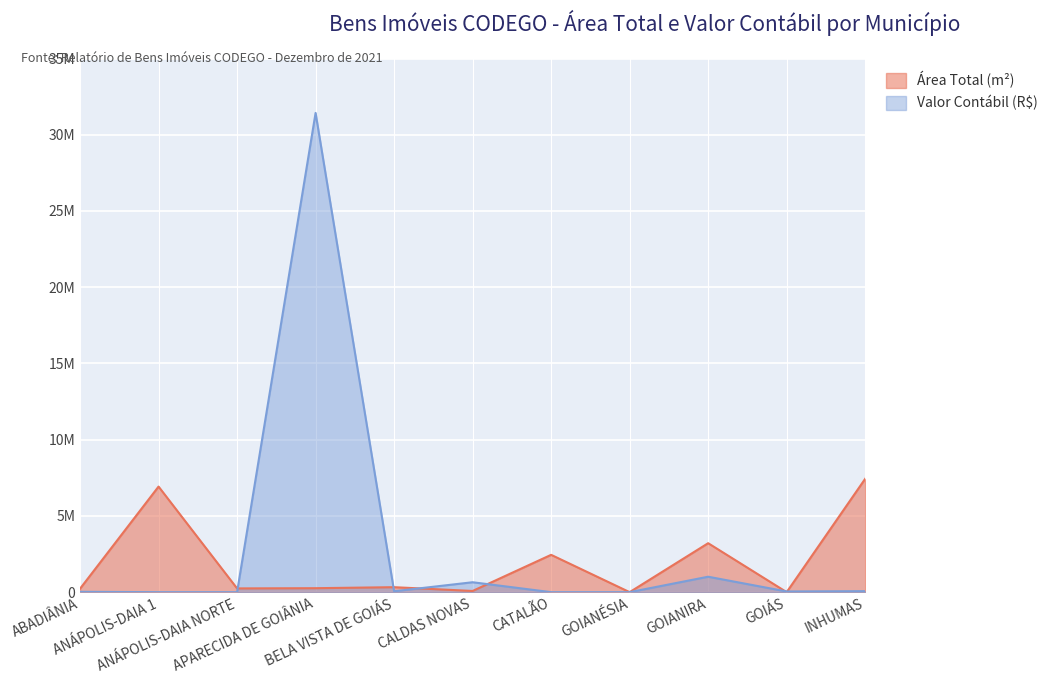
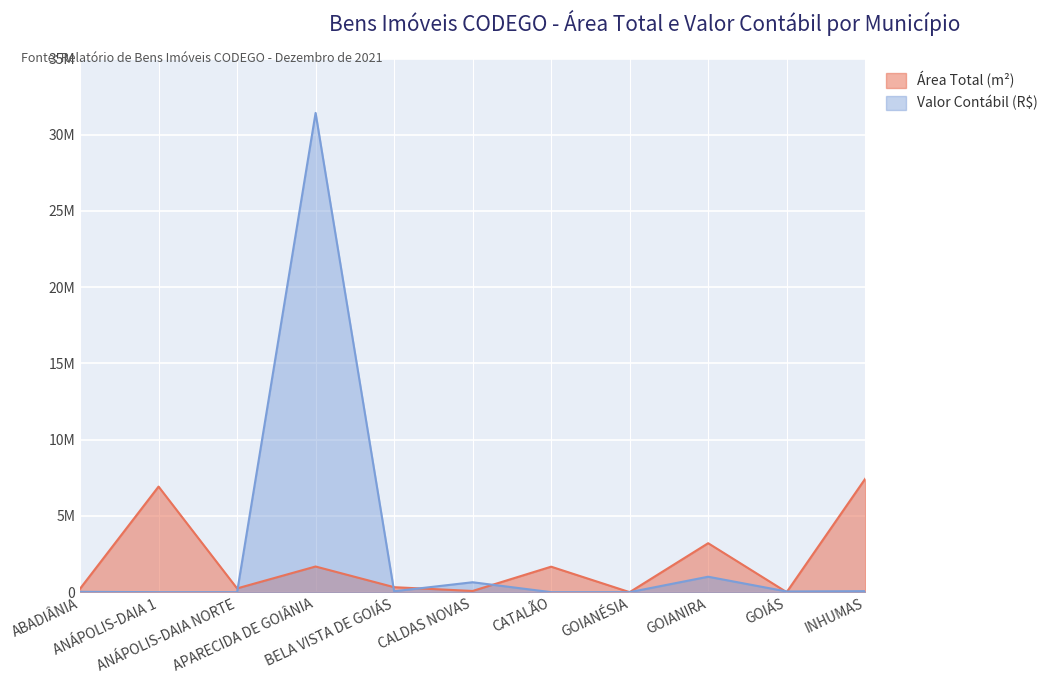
  {
    "Área Total (m²)": {
      "ABADIÂNIA": 200000,
      "ANÁPOLIS-DAIA 1": 6900000,
      "ANÁPOLIS-DAIA NORTE": 200000,
-     "APARECIDA DE GOIÂNIA": 300000,
+     "APARECIDA DE GOIÂNIA": 1700000,
      "BELA VISTA DE GOIÁS": 300000,
      "CALDAS NOVAS": 100000,
-     "CATALÃO": 2400000,
+     "CATALÃO": 1700000,
      "GOIANIRA": 3200000,
      "INHUMAS": 7400000
    },
    "Valor Contábil (R$)": {
      "ABADIÂNIA": 0,
      "ANÁPOLIS-DAIA 1": 0,
      "ANÁPOLIS-DAIA NORTE": 0,
      "APARECIDA DE GOIÂNIA": 31400000,
      "BELA VISTA DE GOIÁS": 100000,
      "CALDAS NOVAS": 700000,
      "CATALÃO": 0,
      "GOIANIRA": 1000000,
      "INHUMAS": 100000
    }
  }
